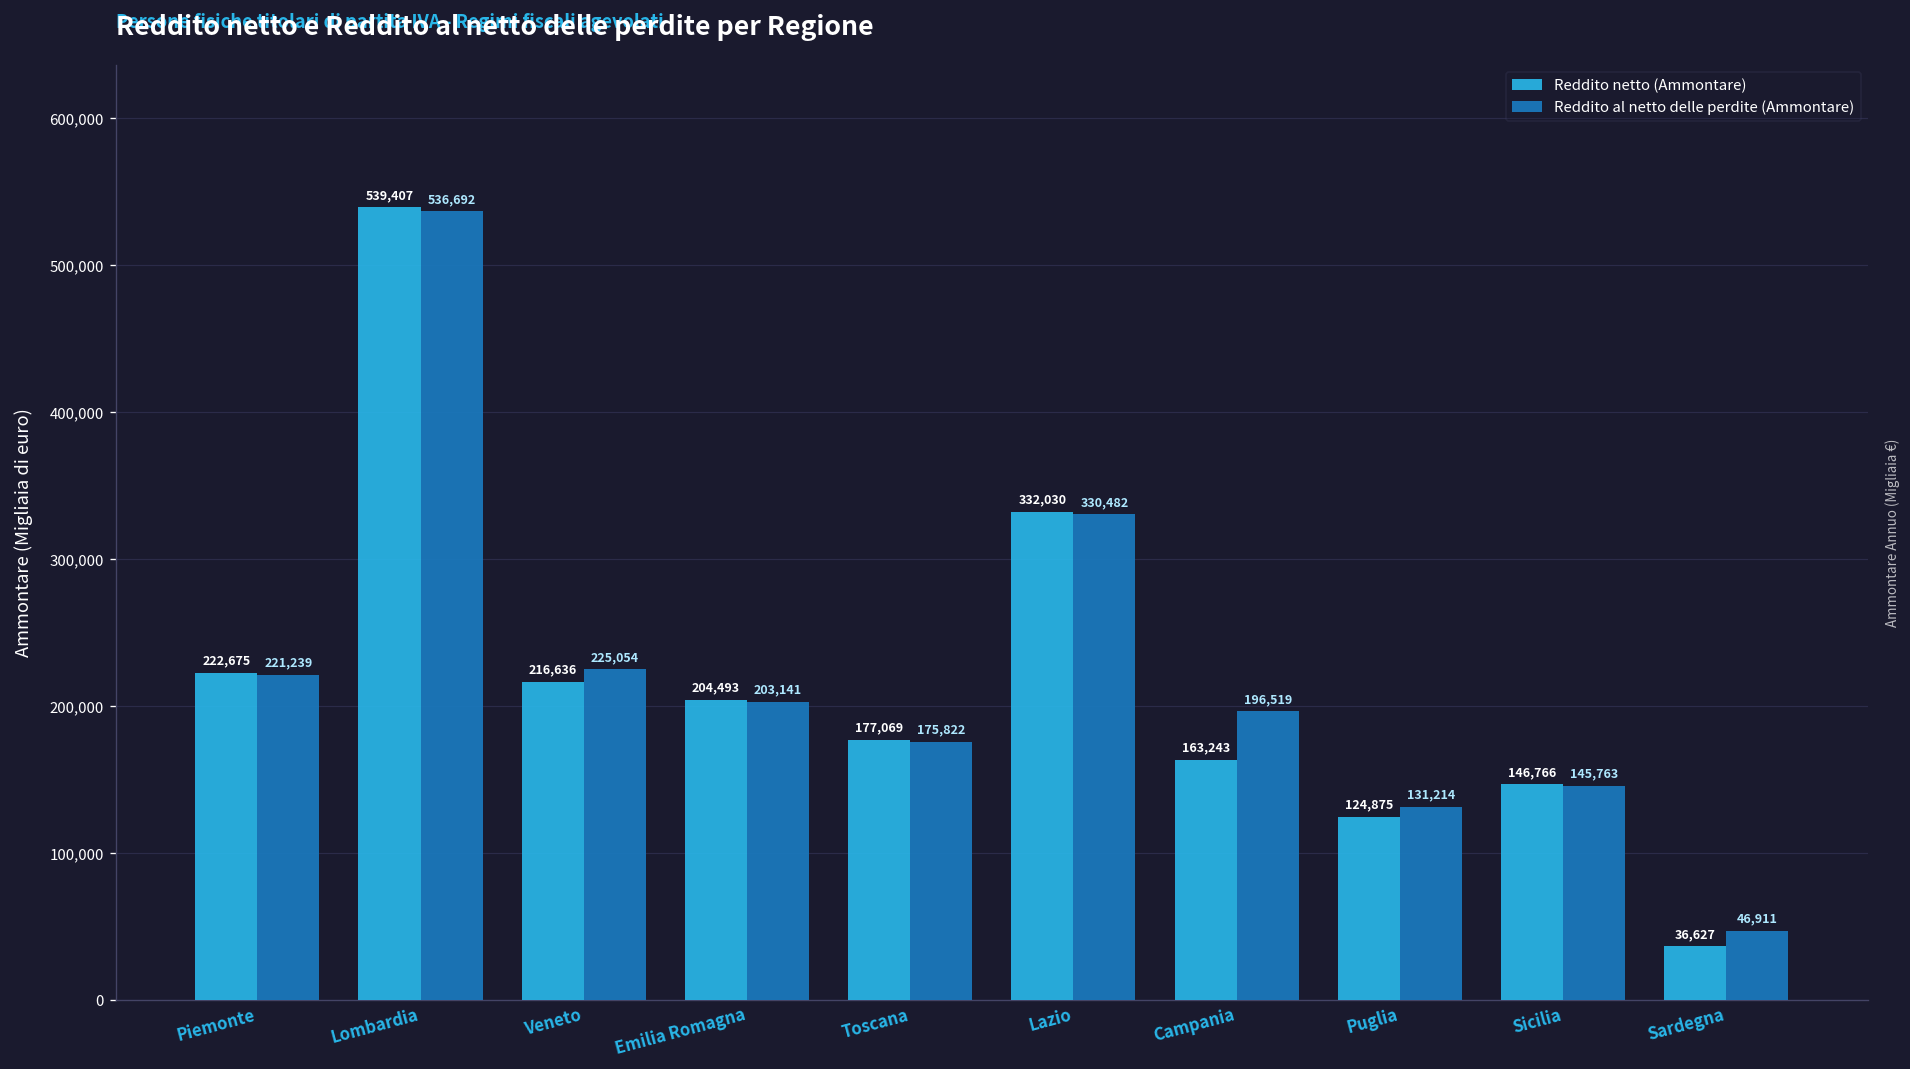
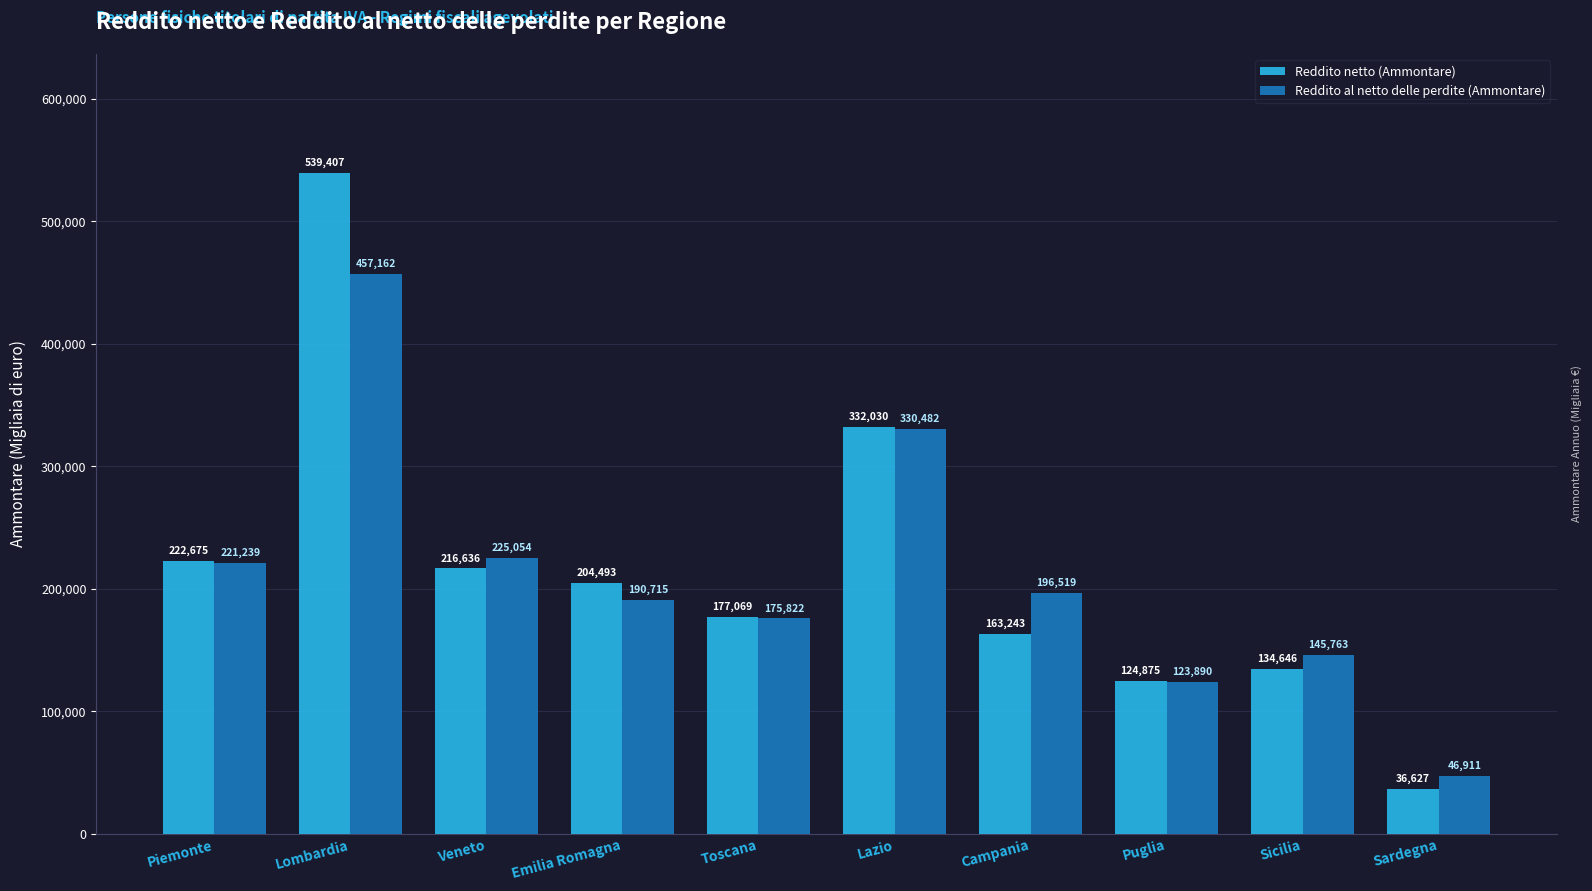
  {
    "Reddito netto (Ammontare)": {
      "Piemonte": "222,675",
      "Lombardia": "539,407",
      "Veneto": "216,636",
      "Emilia Romagna": "204,493",
      "Toscana": "177,069",
      "Lazio": "332,030",
      "Campania": "163,243",
      "Puglia": "124,875",
-     "Sicilia": "146,766",
+     "Sicilia": "134,646",
      "Sardegna": "36,627"
    },
    "Reddito al netto delle perdite (Ammontare)": {
      "Piemonte": "221,239",
-     "Lombardia": "536,692",
+     "Lombardia": "457,162",
      "Veneto": "225,054",
-     "Emilia Romagna": "203,141",
+     "Emilia Romagna": "190,715",
      "Toscana": "175,822",
      "Lazio": "330,482",
      "Campania": "196,519",
-     "Puglia": "131,214",
+     "Puglia": "123,890",
      "Sicilia": "145,763",
      "Sardegna": "46,911"
    }
  }
